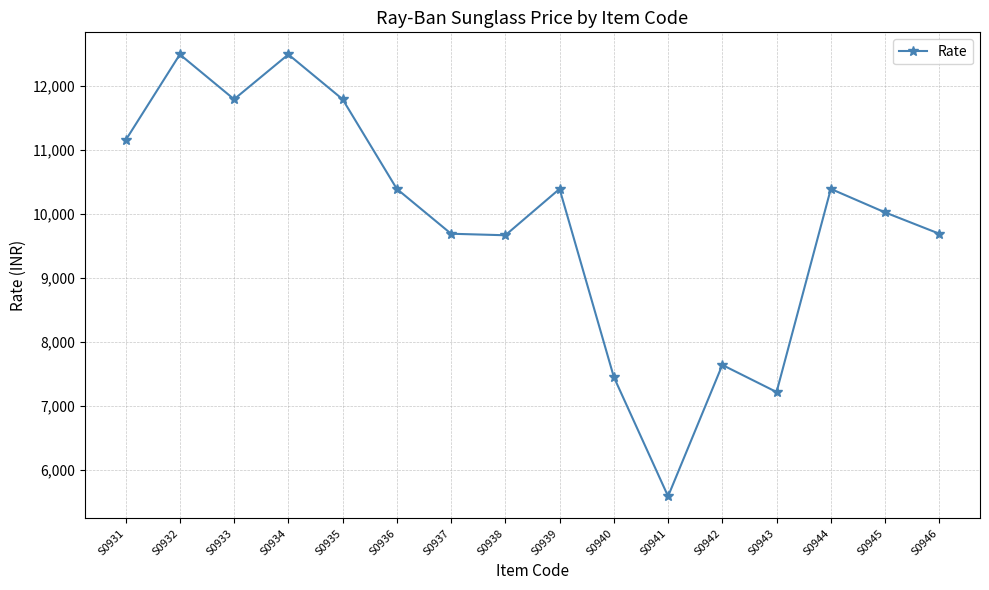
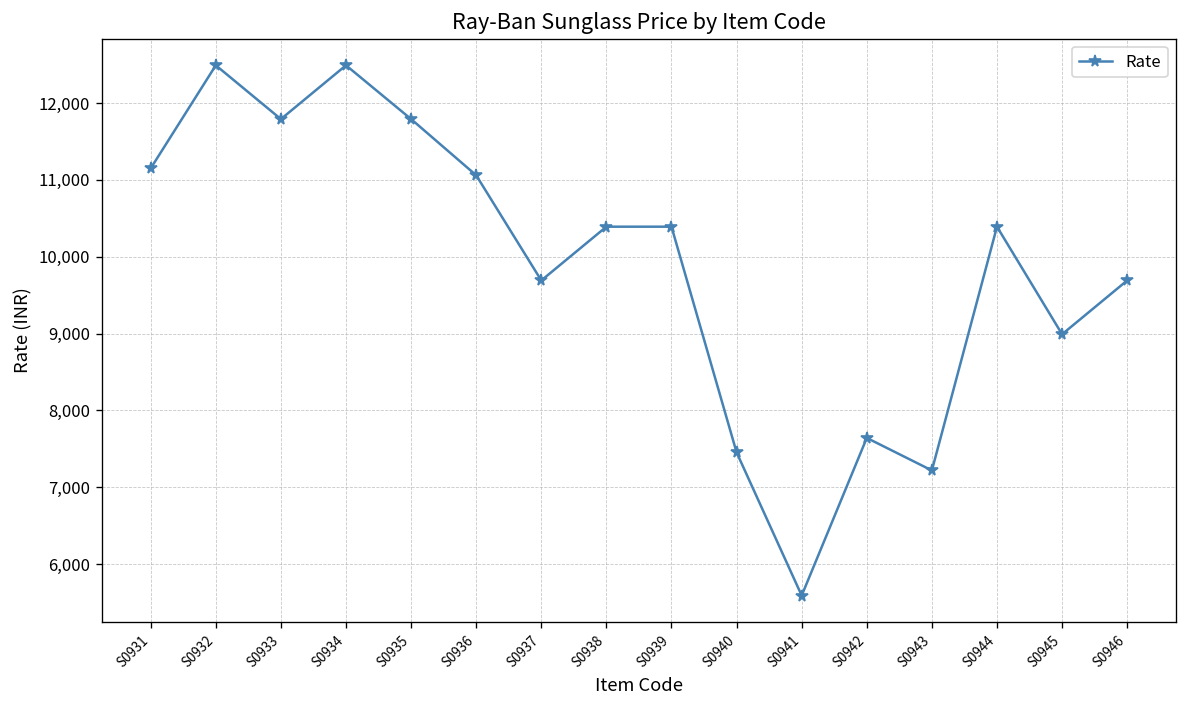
  {
    "S0931": "11,100",
    "S0932": "12,500",
    "S0933": "11,800",
    "S0934": "12,500",
    "S0935": "11,800",
-   "S0936": "10,400",
+   "S0936": "11,100",
    "S0937": "9,700",
-   "S0938": "9,700",
+   "S0938": "10,400",
    "S0939": "10,400",
    "S0940": "7,500",
    "S0941": "5,600",
    "S0942": "7,600",
    "S0943": "7,200",
    "S0944": "10,400",
-   "S0945": "10,000",
+   "S0945": "9,000",
    "S0946": "9,700"
  }
